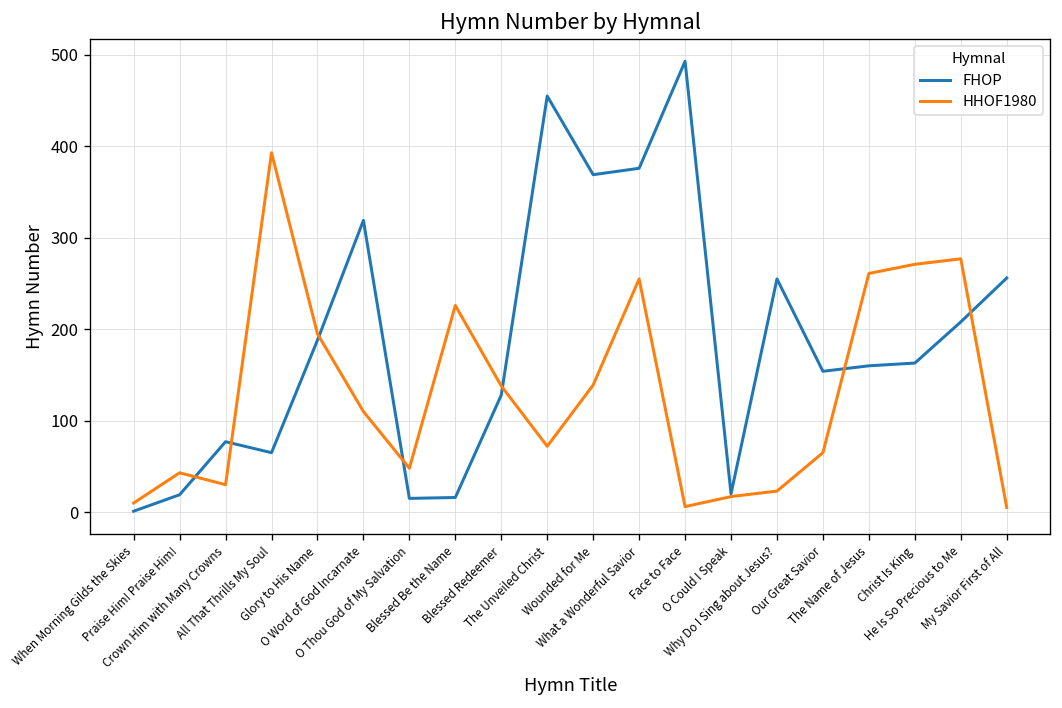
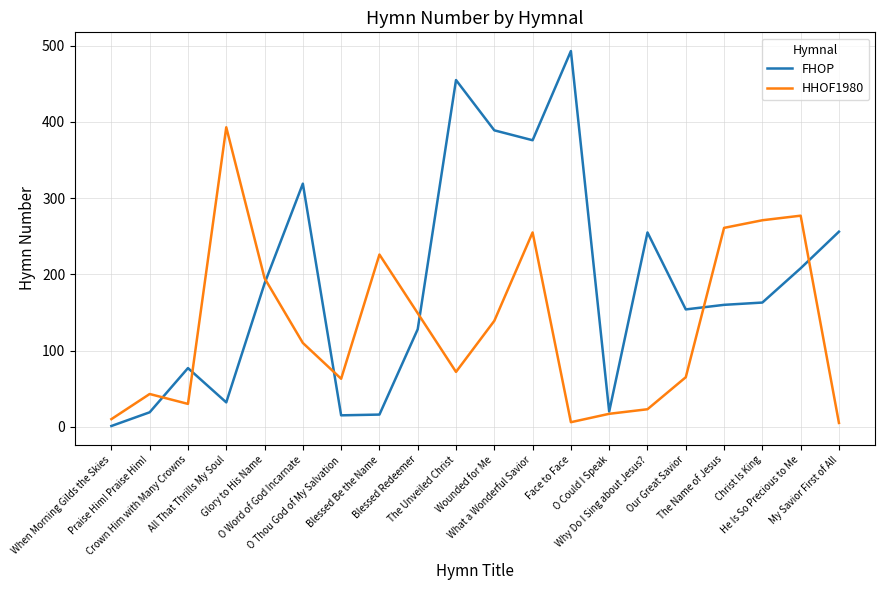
  {
    "FHOP": {
      "When Morning Gilds the Skies": 0,
      "Praise Him! Praise Him!": 20,
      "Crown Him with Many Crowns": 80,
-     "All That Thrills My Soul": 70,
+     "All That Thrills My Soul": 30,
      "Glory to His Name": 190,
      "O Word of God Incarnate": 320,
      "O Thou God of My Salvation": 20,
      "Blessed Be the Name": 20,
      "Blessed Redeemer": 130,
      "The Unveiled Christ": 460,
-     "Wounded for Me": 370,
+     "Wounded for Me": 390,
      "What a Wonderful Savior": 380,
      "Face to Face": 490,
      "Why Do I Sing about Jesus?": 260,
      "Our Great Savior": 150,
      "The Name of Jesus": 160,
      "Christ Is King": 160,
      "He Is So Precious to Me": 210,
      "My Savior First of All": 260
    },
    "HHOF1980": {
      "When Morning Gilds the Skies": 10,
      "Praise Him! Praise Him!": 40,
      "Crown Him with Many Crowns": 30,
      "All That Thrills My Soul": 390,
      "Glory to His Name": 200,
      "O Word of God Incarnate": 110,
-     "O Thou God of My Salvation": 50,
+     "O Thou God of My Salvation": 60,
      "Blessed Be the Name": 230,
-     "Blessed Redeemer": 140,
+     "Blessed Redeemer": 150,
      "The Unveiled Christ": 70,
      "Wounded for Me": 140,
      "What a Wonderful Savior": 260,
      "Face to Face": 10,
      "Why Do I Sing about Jesus?": 20,
      "Our Great Savior": 70,
      "The Name of Jesus": 260,
      "Christ Is King": 270,
      "He Is So Precious to Me": 280,
      "My Savior First of All": 10
    }
  }
